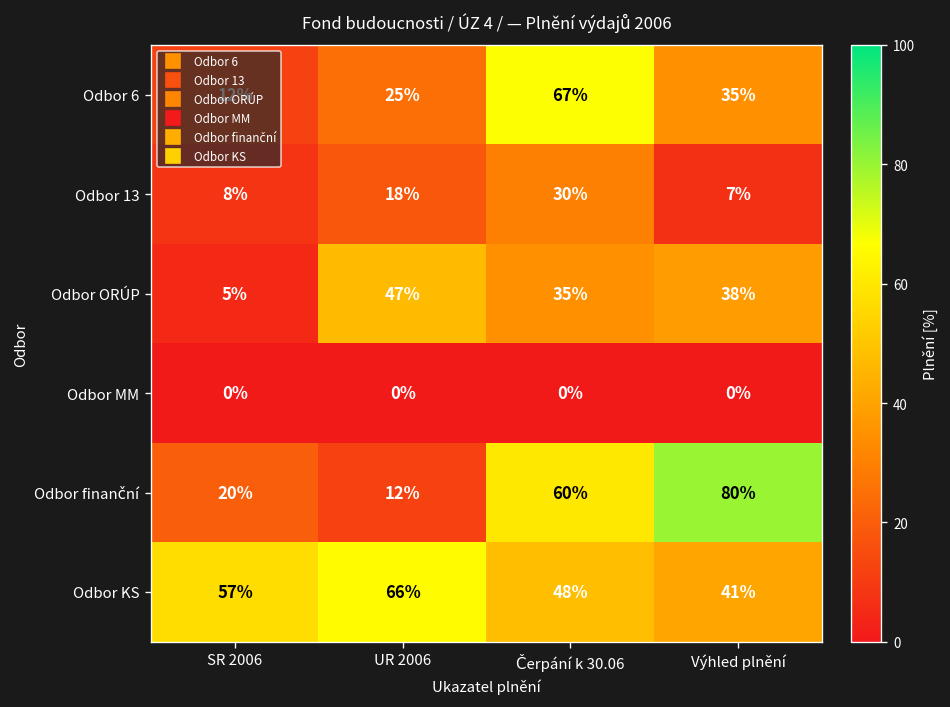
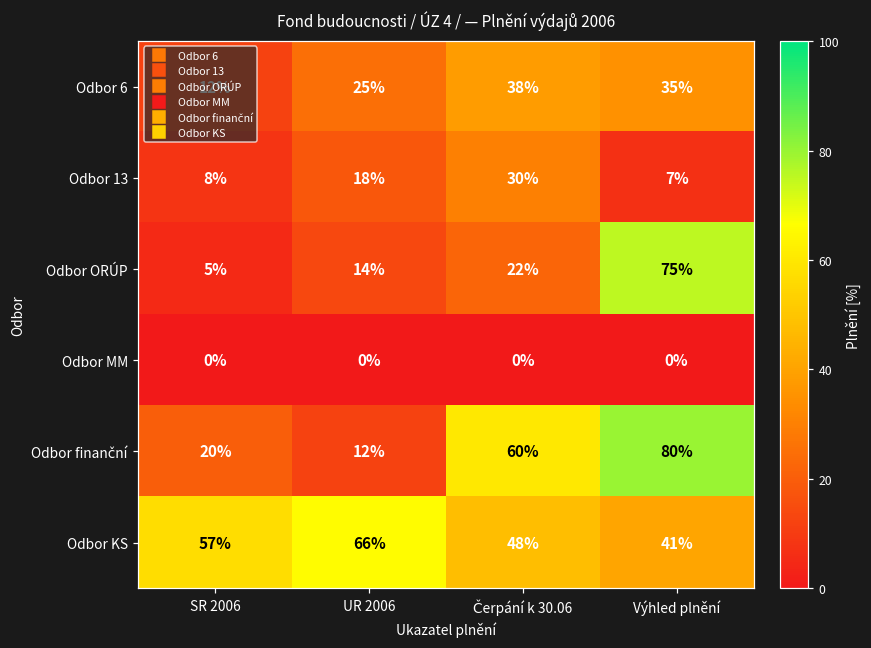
  {
    "Odbor 6": {
      "UR 2006": "25%",
-     "Čerpání k 30.06": "67%",
+     "Čerpání k 30.06": "38%",
      "Výhled plnění": "35%"
    },
    "Odbor 13": {
      "SR 2006": "8%",
      "UR 2006": "18%",
      "Čerpání k 30.06": "30%",
      "Výhled plnění": "7%"
    },
    "Odbor ORÚP": {
      "SR 2006": "5%",
-     "UR 2006": "47%",
-     "Čerpání k 30.06": "35%",
-     "Výhled plnění": "38%"
+     "UR 2006": "14%",
+     "Čerpání k 30.06": "22%",
+     "Výhled plnění": "75%"
    },
    "Odbor MM": {
      "SR 2006": "0%",
      "UR 2006": "0%",
      "Čerpání k 30.06": "0%",
      "Výhled plnění": "0%"
    },
    "Odbor finanční": {
      "SR 2006": "20%",
      "UR 2006": "12%",
      "Čerpání k 30.06": "60%",
      "Výhled plnění": "80%"
    },
    "Odbor KS": {
      "SR 2006": "57%",
      "UR 2006": "66%",
      "Čerpání k 30.06": "48%",
      "Výhled plnění": "41%"
    }
  }
